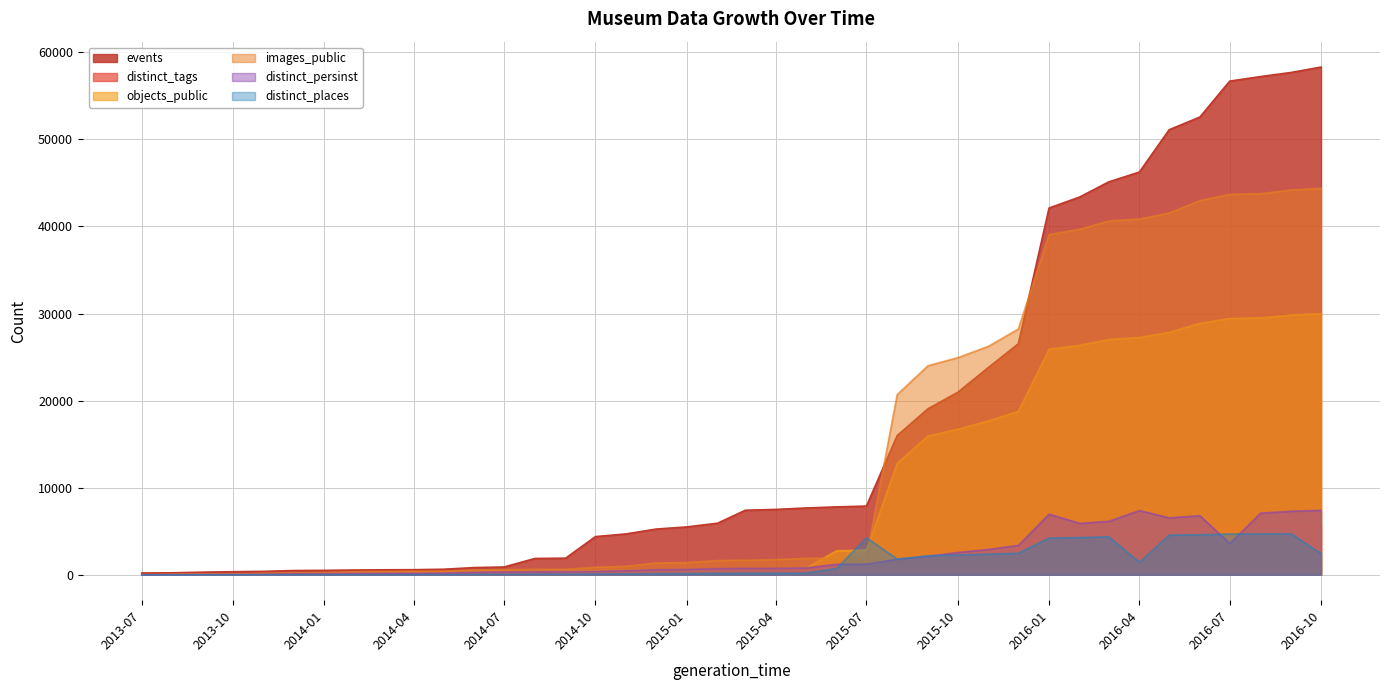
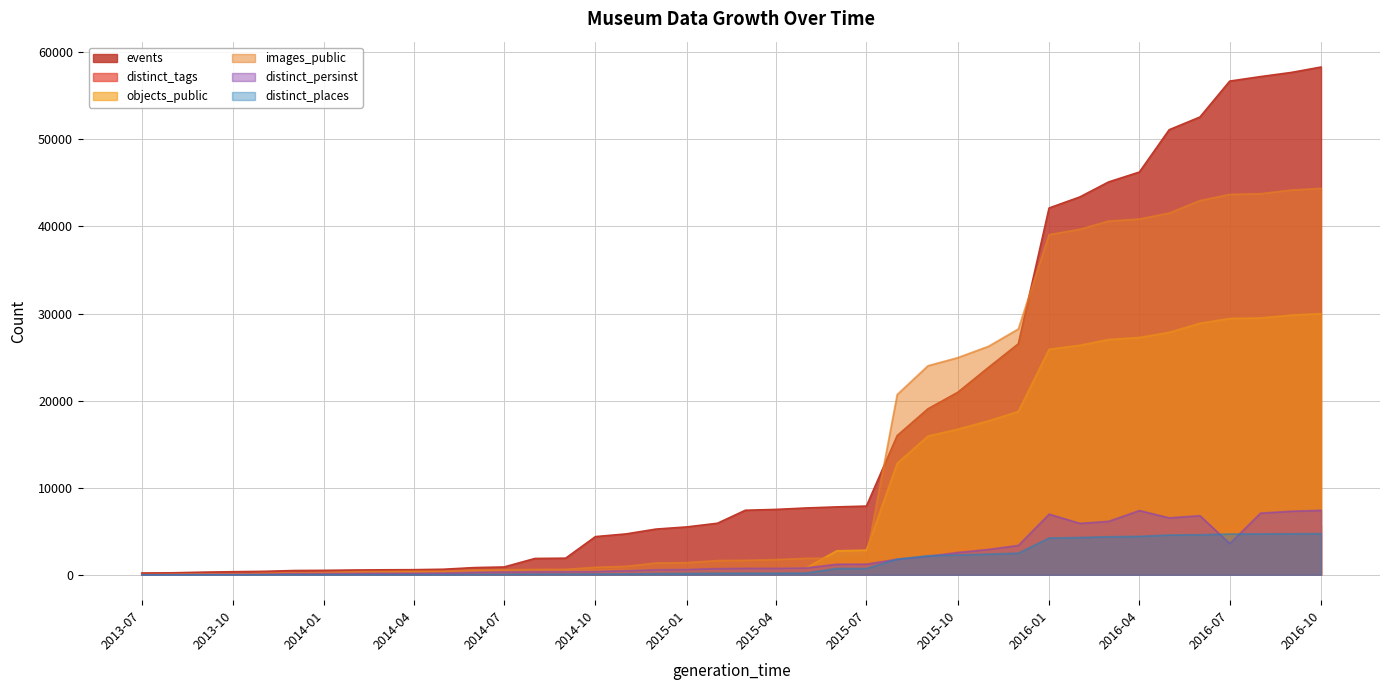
  {
    "distinct_persinst": {
      "2015-10": 3000,
      "2016-01": 7000,
      "2016-04": 7000,
      "2016-07": 4000,
      "2016-10": 7000
    },
    "distinct_places": {
      "2014-10": 0,
      "2015-01": 0,
      "2015-04": 0,
-     "2015-07": 4000,
+     "2015-07": 1000,
      "2015-10": 2000,
      "2016-01": 4000,
-     "2016-04": 1000,
+     "2016-04": 4000,
      "2016-07": 5000,
-     "2016-10": 2000
+     "2016-10": 5000
    }
  }
